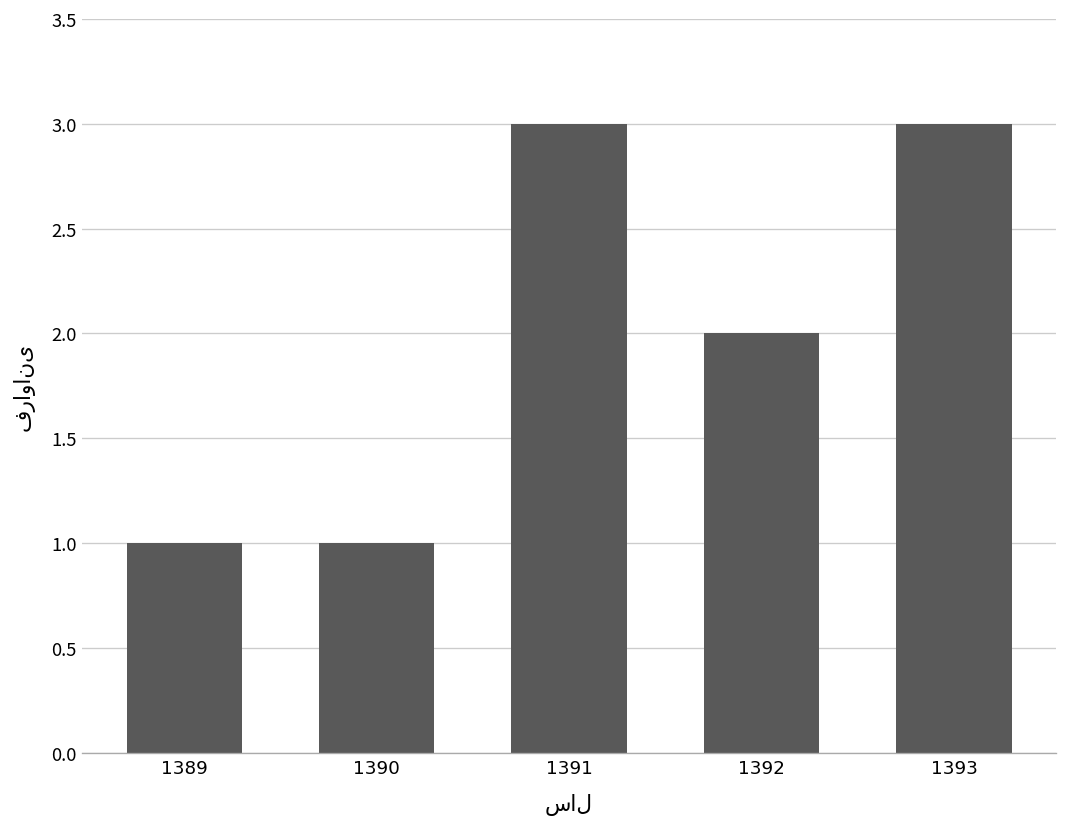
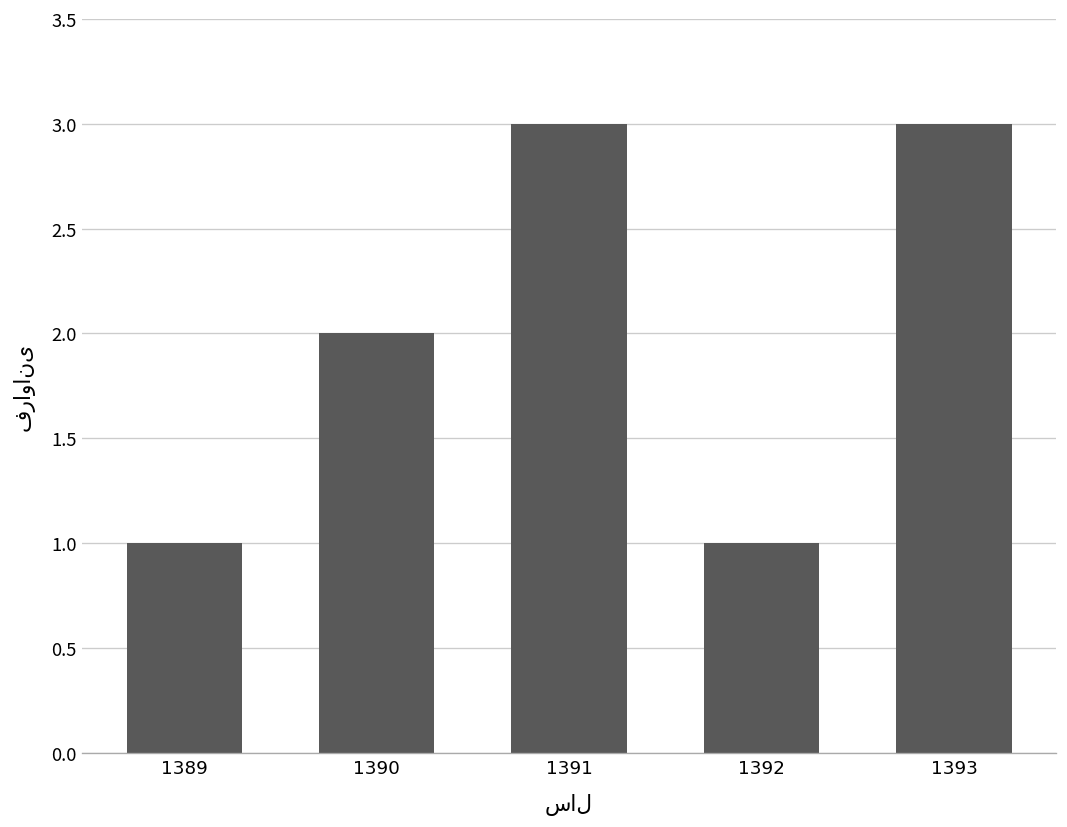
  {
    "1389": 1,
-   "1390": 1,
+   "1390": 2,
    "1391": 3,
-   "1392": 2,
+   "1392": 1,
    "1393": 3
  }
